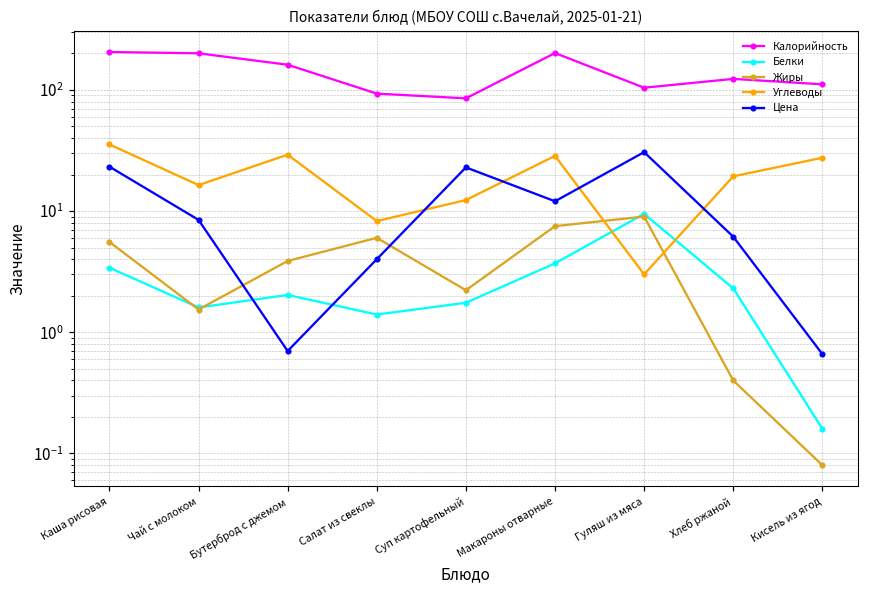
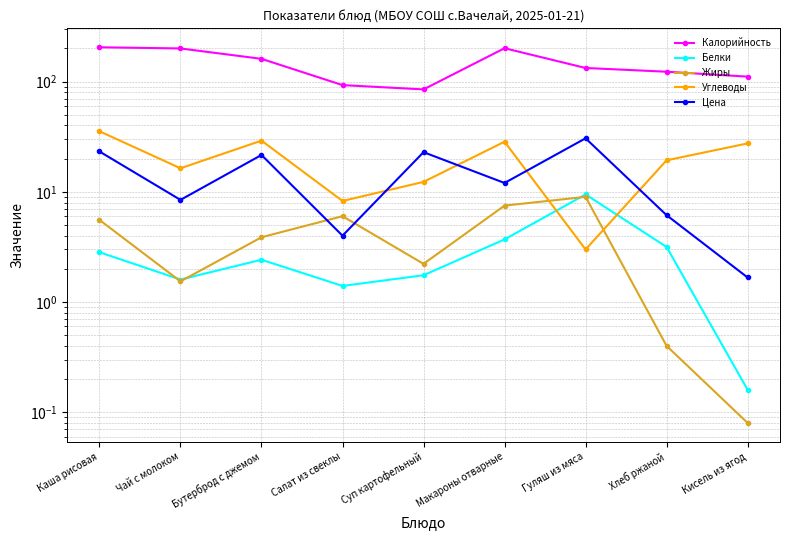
  {
    "Калорийность": {
      "Каша рисовая": 210,
      "Чай с молоком": 200,
      "Бутерброд с джемом": 160,
      "Салат из свеклы": 90,
      "Суп картофельный": 90,
      "Макароны отварные": 200,
-     "Гуляш из мяса": 100,
+     "Гуляш из мяса": 130,
      "Хлеб ржаной": 120,
      "Кисель из ягод": 110
    },
    "Белки": {
-     "Каша рисовая": 3.4,
-     "Бутерброд с джемом": 2.0,
+     "Каша рисовая": 2.8,
+     "Бутерброд с джемом": 2.4,
      "Салат из свеклы": 1.4,
      "Суп картофельный": 1.8,
      "Макароны отварные": 3.7,
-     "Хлеб ржаной": 2.3,
+     "Хлеб ржаной": 3.2,
      "Кисель из ягод": 0.16
    },
    "Цена": {
      "Каша рисовая": 23,
      "Чай с молоком": 8,
-     "Бутерброд с джемом": 0.7,
+     "Бутерброд с джемом": 22,
      "Салат из свеклы": 4.0,
      "Суп картофельный": 23,
      "Макароны отварные": 12,
      "Гуляш из мяса": 31,
      "Хлеб ржаной": 6,
-     "Кисель из ягод": 0.7
+     "Кисель из ягод": 1.7
    }
  }
